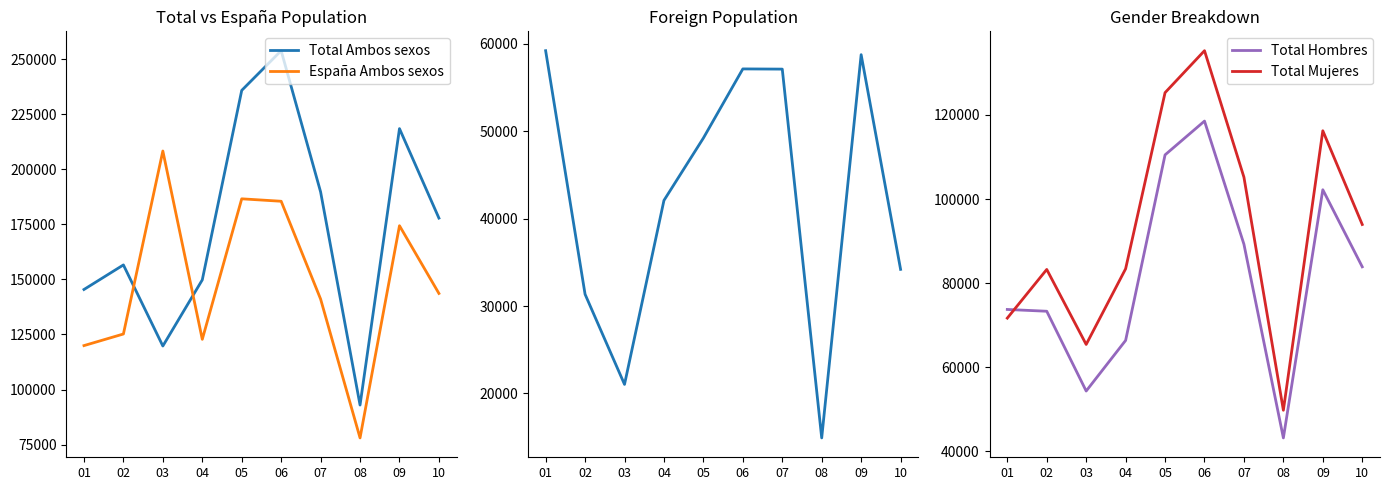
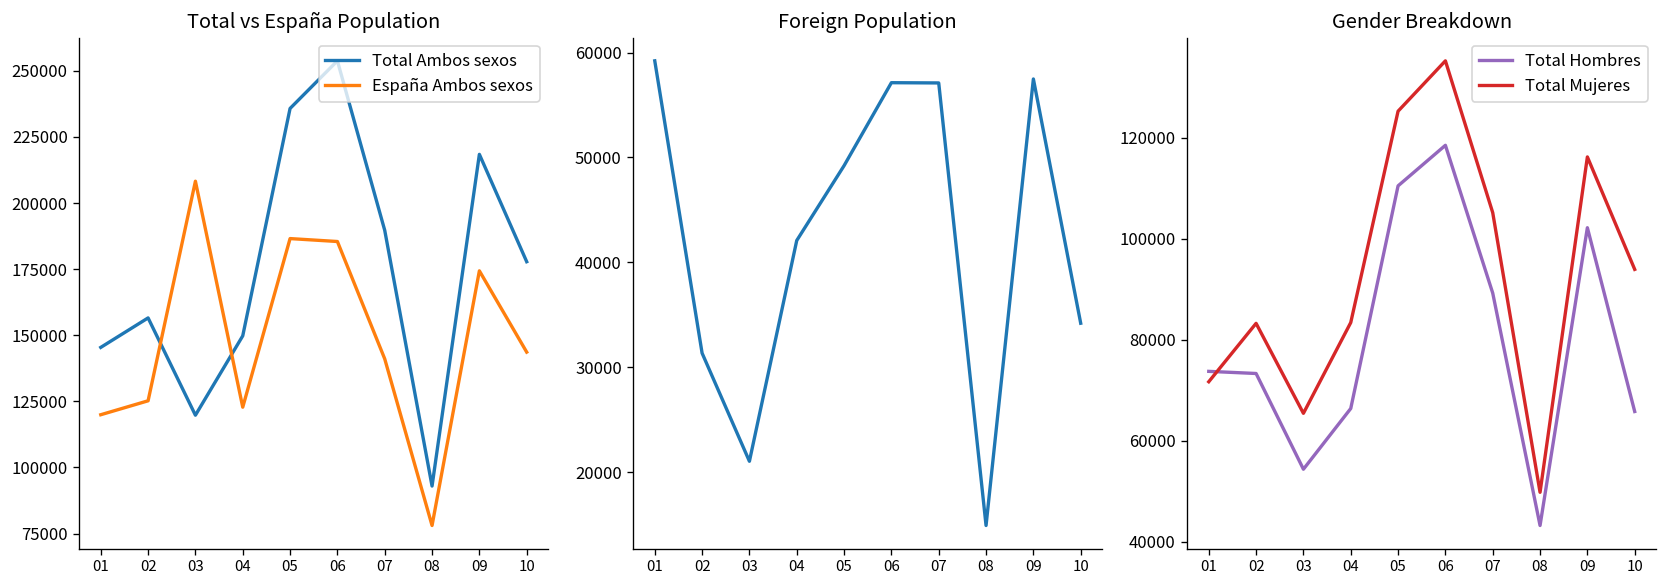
  {
    "Total vs España Population": {
      "Total Ambos sexos": {
        "01": 145000,
        "02": 157000,
        "03": 120000,
        "04": 150000,
        "05": 236000,
        "07": 190000,
        "08": 93000,
        "09": 218000,
        "10": 178000
      },
      "España Ambos sexos": {
        "01": 120000,
        "02": 125000,
        "03": 208000,
        "04": 123000,
        "05": 187000,
        "06": 185000,
        "07": 141000,
        "08": 78000,
        "09": 174000,
        "10": 144000
      }
    },
    "Foreign Population": {
      "01": 59000,
      "02": 31000,
      "03": 21000,
      "04": 42000,
      "05": 49000,
      "06": 57000,
      "07": 57000,
      "08": 15000,
-     "09": 59000,
+     "09": 57000,
      "10": 34000
    },
    "Gender Breakdown": {
      "Total Hombres": {
        "01": 74000,
        "02": 73000,
        "03": 54000,
        "04": 66000,
        "05": 110000,
        "06": 119000,
        "07": 89000,
        "08": 43000,
        "09": 102000,
-       "10": 84000
+       "10": 66000
      },
      "Total Mujeres": {
        "01": 72000,
        "02": 83000,
        "03": 65000,
        "04": 83000,
        "05": 125000,
        "06": 135000,
        "07": 105000,
        "08": 50000,
        "09": 116000,
        "10": 94000
      }
    }
  }
